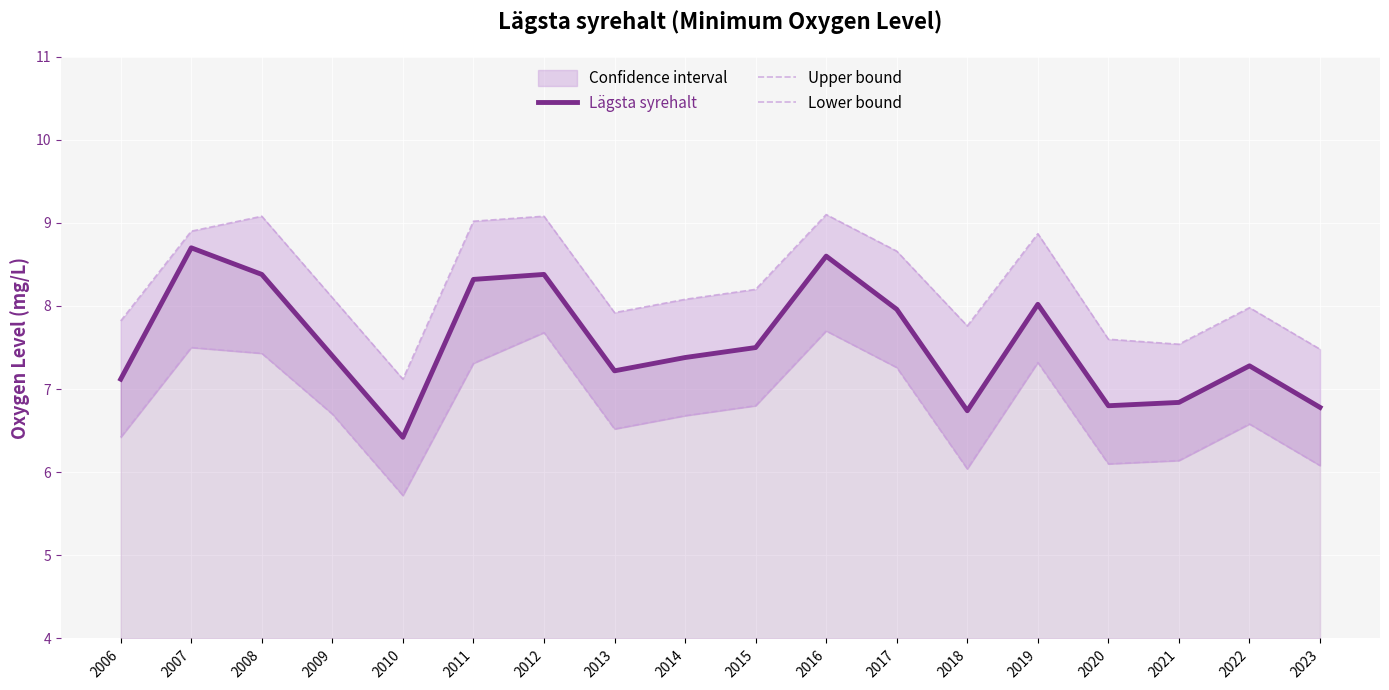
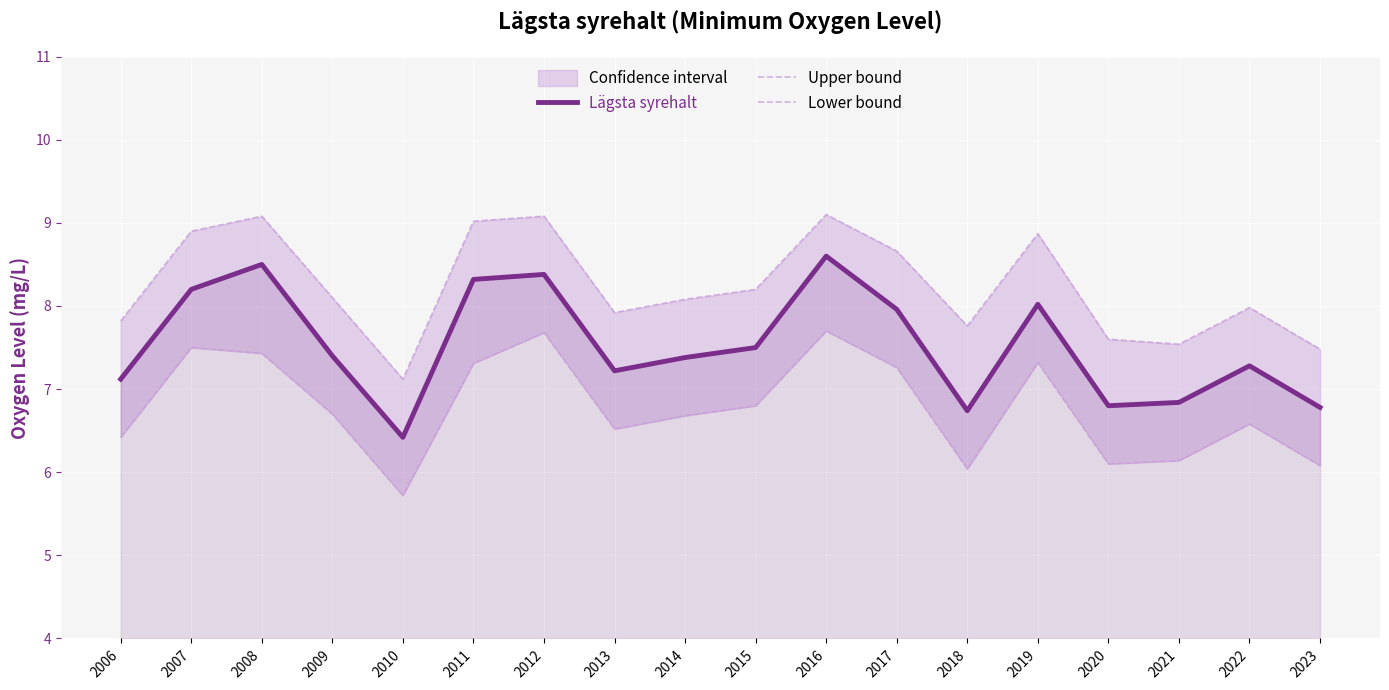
  {
    "Lägsta syrehalt": {
      "2006": 7.1,
-     "2007": 8.7,
-     "2008": 8.4,
+     "2007": 8.2,
+     "2008": 8.5,
      "2009": 7.4,
      "2010": 6.4,
      "2011": 8.3,
      "2012": 8.4,
      "2013": 7.2,
      "2014": 7.4,
      "2015": 7.5,
      "2016": 8.6,
      "2017": 8.0,
      "2018": 6.7,
      "2019": 8.0,
      "2020": 6.8,
      "2021": 6.8,
      "2022": 7.3,
      "2023": 6.8
    }
  }
